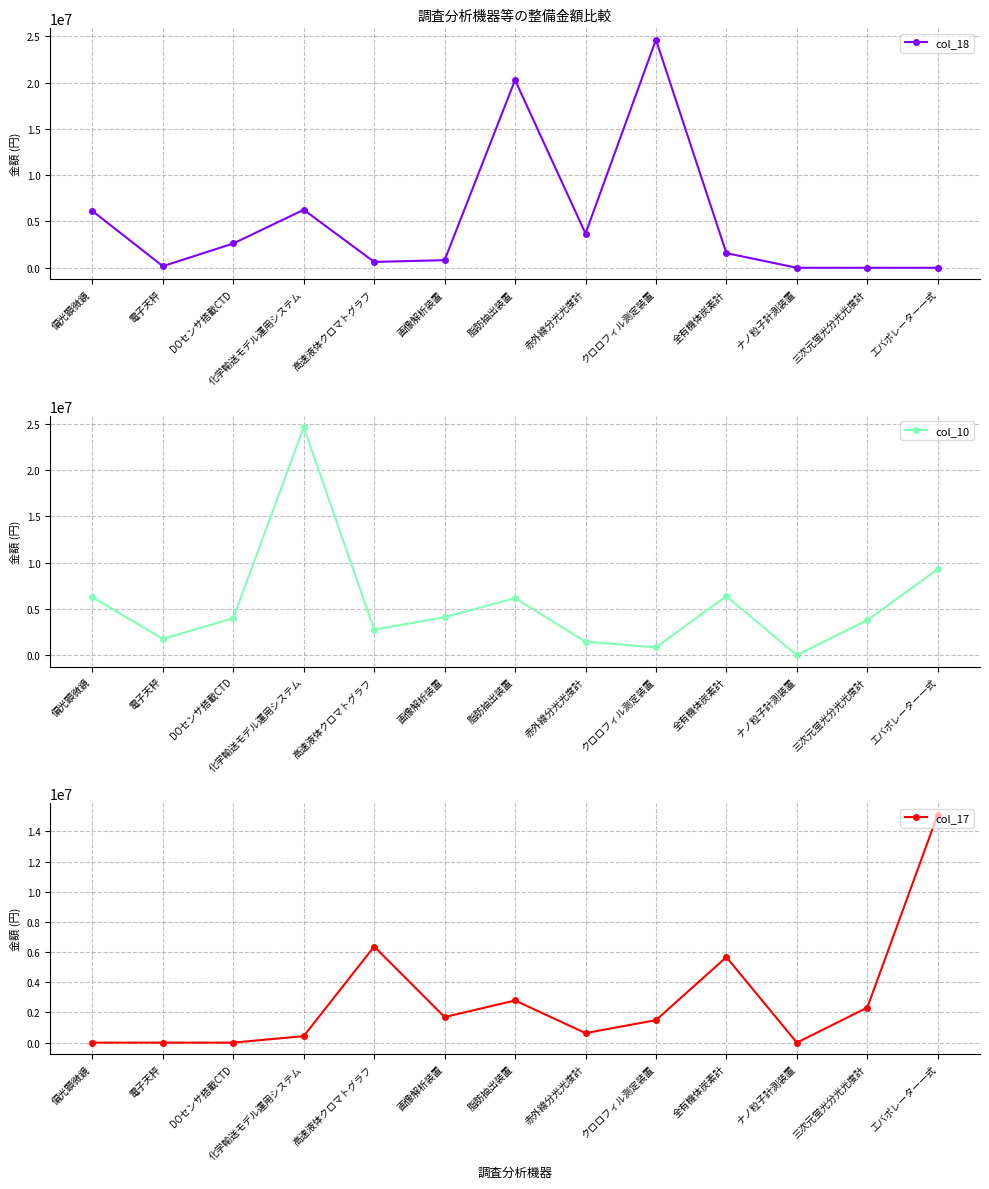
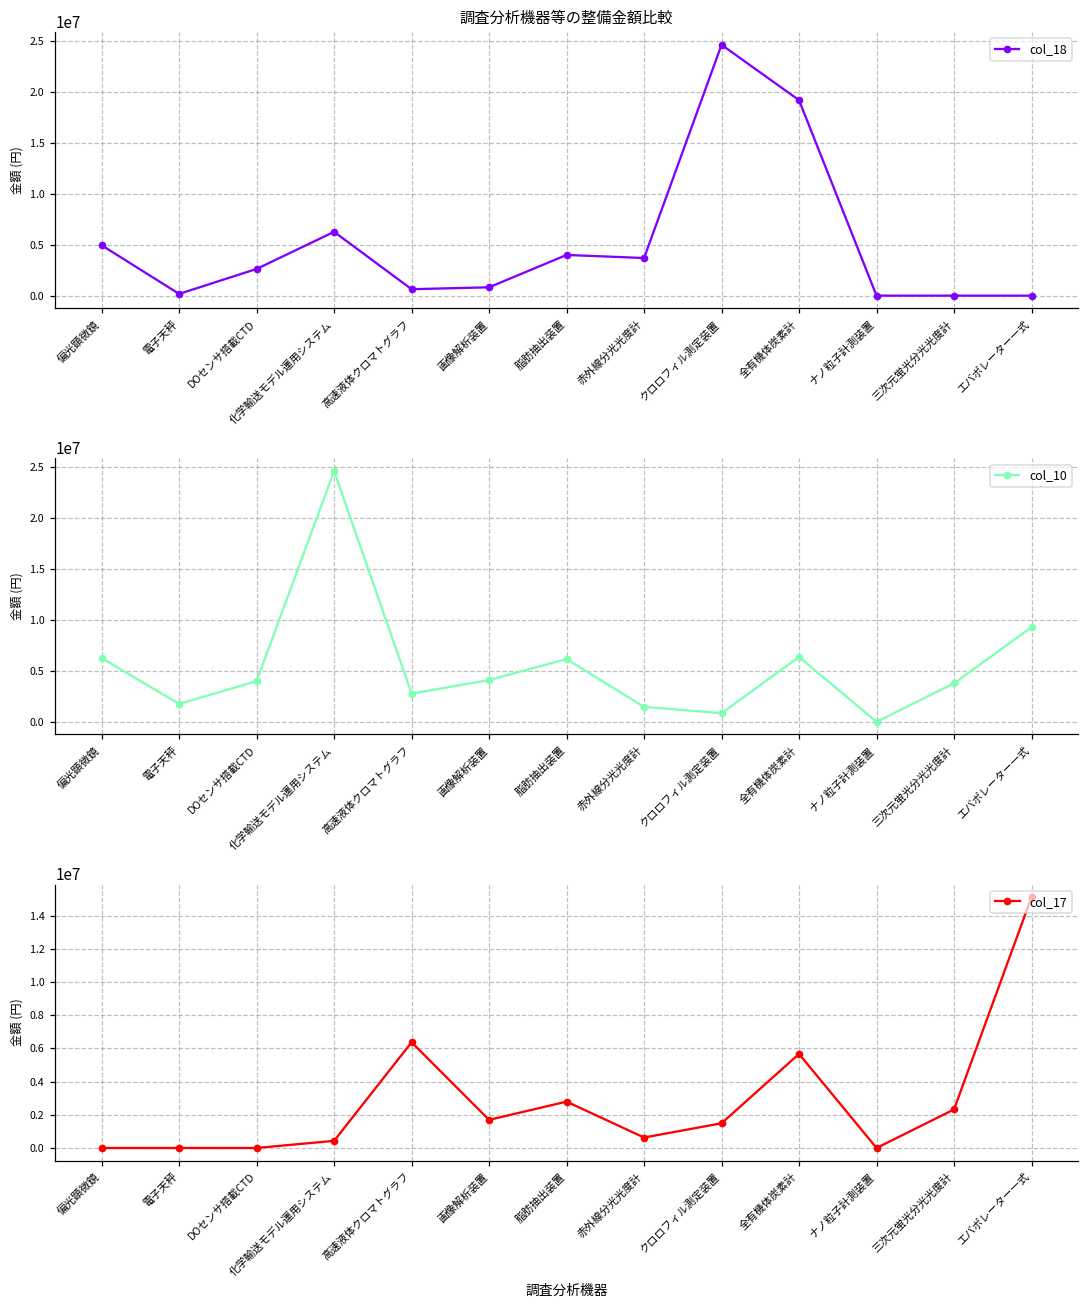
  {
    "調査分析機器等の整備金額比較": {
-     "偏光顕微鏡": 6000000,
+     "偏光顕微鏡": 5000000,
      "電子天秤": 0,
      "DOセンサ搭載CTD": 3000000,
      "化学輸送モデル運用システム": 6000000,
      "高速液体クロマトグラフ": 1000000,
      "画像解析装置": 1000000,
-     "脂肪抽出装置": 20000000,
+     "脂肪抽出装置": 4000000,
      "赤外線分光光度計": 4000000,
      "クロロフィル測定装置": 25000000,
-     "全有機体炭素計": 2000000,
+     "全有機体炭素計": 19000000,
      "ナノ粒子計測装置": 0,
      "三次元蛍光分光光度計": 0,
      "エバポレーター一式": 0
    }
  }
